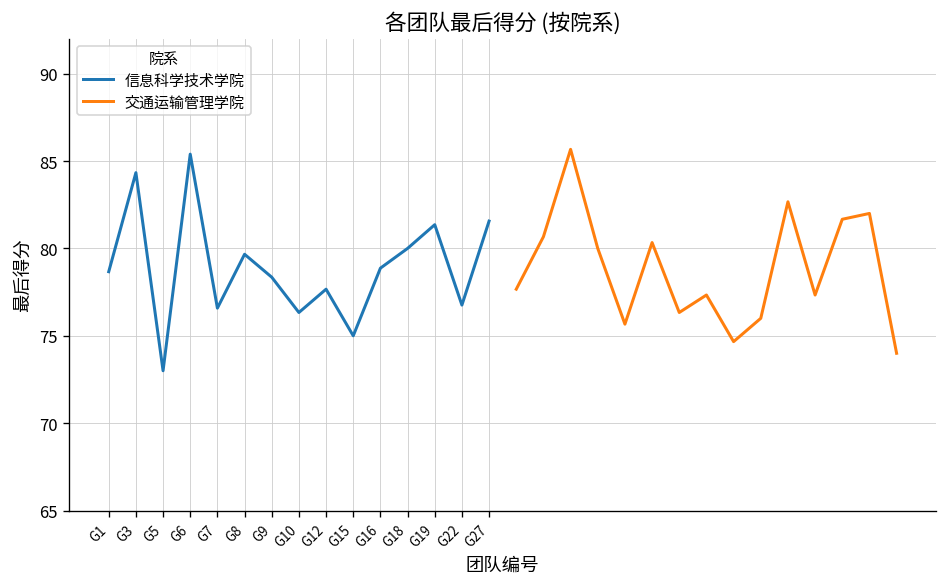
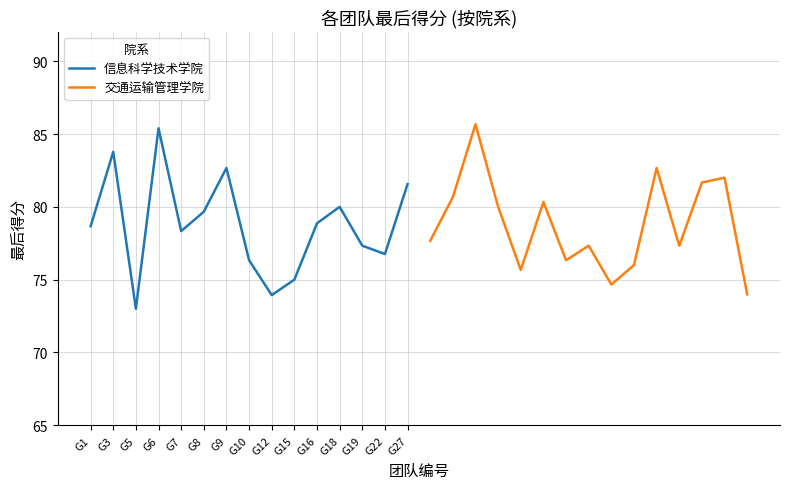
  {
    "信息科学技术学院": {
      "G1": 78.7,
-     "G3": 84.3,
+     "G3": 83.8,
      "G5": 73.0,
      "G6": 85.4,
-     "G7": 76.6,
+     "G7": 78.3,
      "G8": 79.7,
-     "G9": 78.4,
+     "G9": 82.7,
      "G10": 76.3,
-     "G12": 77.7,
+     "G12": 73.9,
      "G15": 75.0,
      "G16": 78.9,
      "G18": 80.0,
-     "G19": 81.4,
+     "G19": 77.3,
      "G22": 76.8,
      "G27": 81.6
    }
  }
